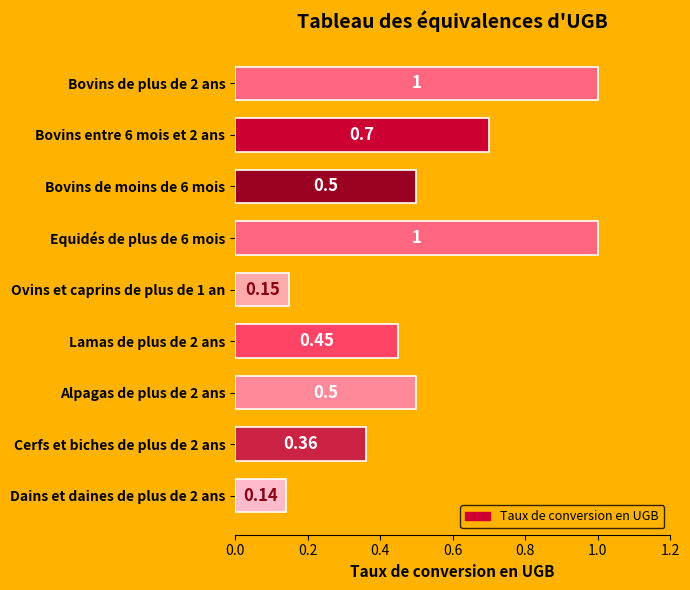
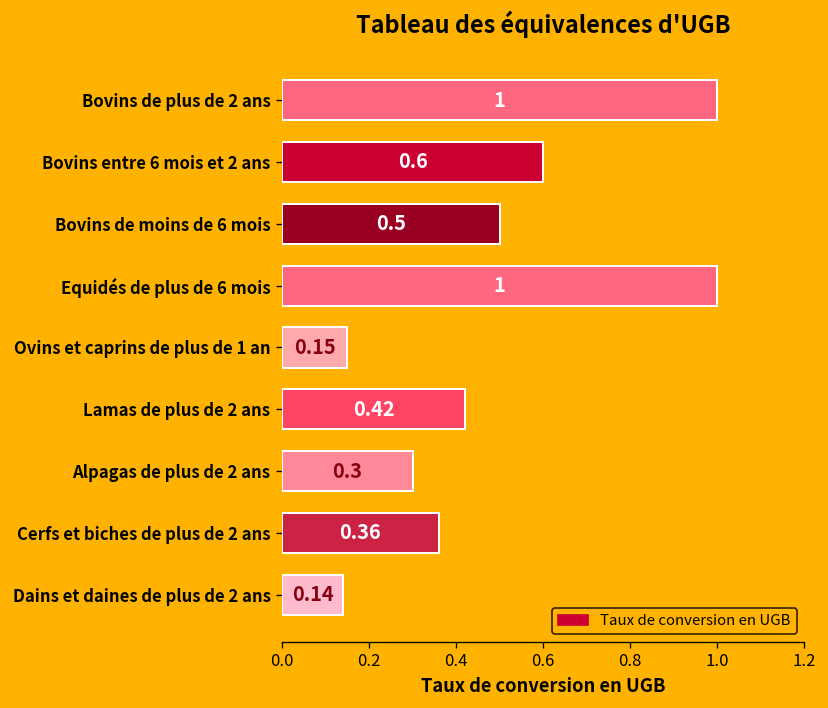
  {
    "Bovins de plus de 2 ans": 1,
-   "Bovins entre 6 mois et 2 ans": 0.7,
+   "Bovins entre 6 mois et 2 ans": 0.6,
    "Bovins de moins de 6 mois": 0.5,
    "Equidés de plus de 6 mois": 1,
    "Ovins et caprins de plus de 1 an": 0.15,
-   "Lamas de plus de 2 ans": 0.45,
-   "Alpagas de plus de 2 ans": 0.5,
+   "Lamas de plus de 2 ans": 0.42,
+   "Alpagas de plus de 2 ans": 0.3,
    "Cerfs et biches de plus de 2 ans": 0.36,
    "Dains et daines de plus de 2 ans": 0.14
  }
